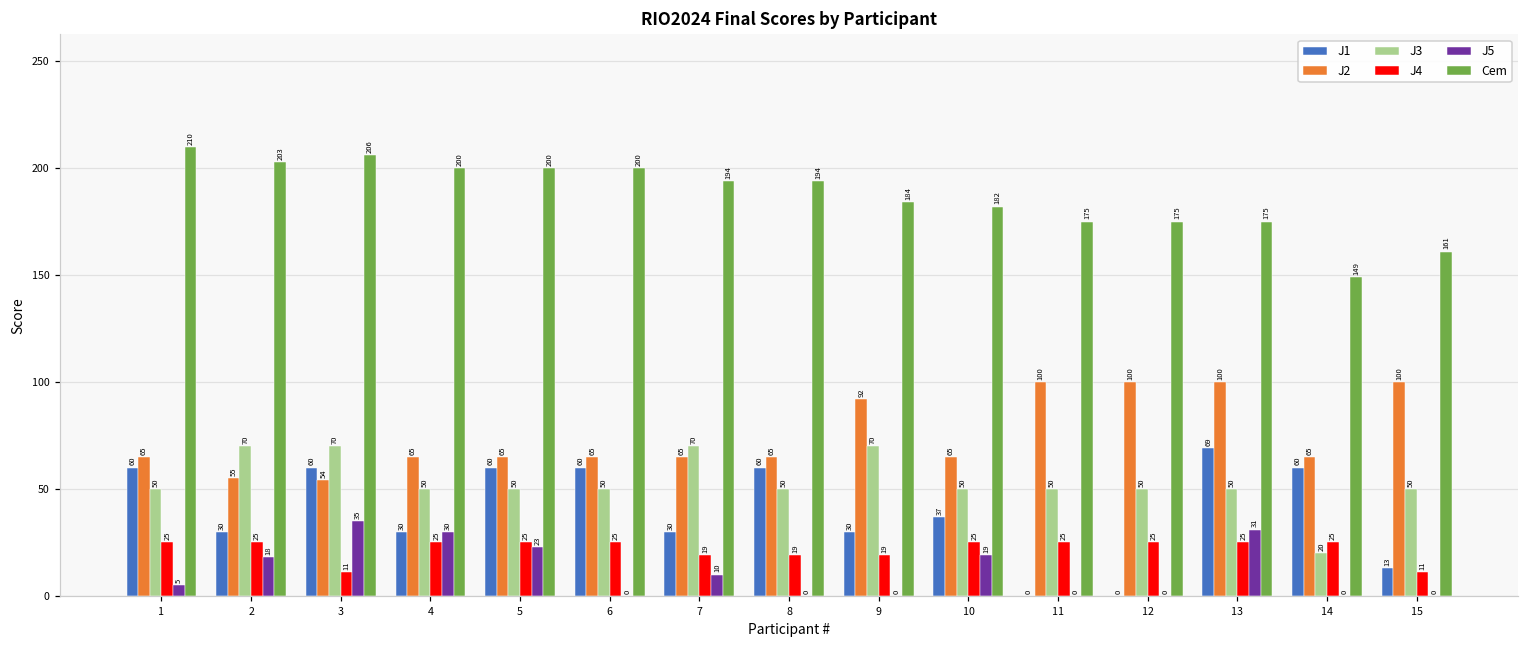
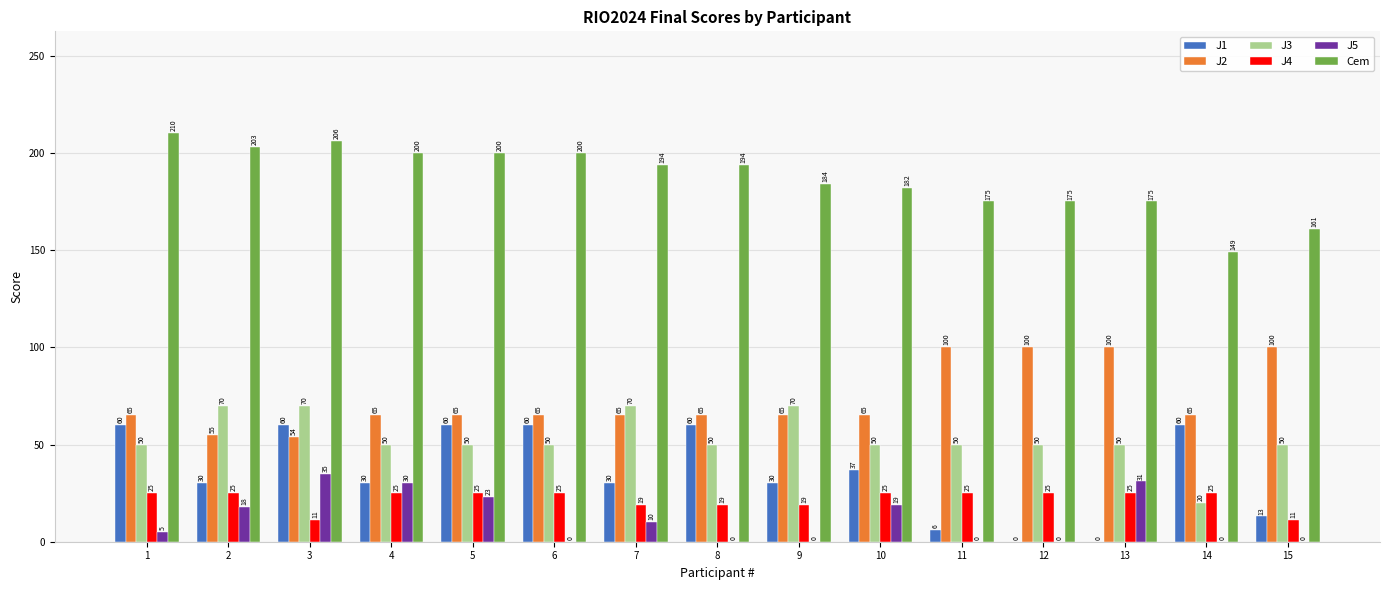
  {
    "J1": {
      "1": 60,
      "2": 30,
      "3": 60,
      "4": 30,
      "5": 60,
      "6": 60,
      "7": 30,
      "8": 60,
      "9": 30,
      "10": 37,
-     "11": 0,
+     "11": 6,
      "12": 0,
-     "13": 69,
+     "13": 0,
      "14": 60,
      "15": 13
    },
    "J2": {
      "1": 65,
      "2": 55,
      "3": 54,
      "4": 65,
      "5": 65,
      "6": 65,
      "7": 65,
      "8": 65,
-     "9": 92,
+     "9": 65,
      "10": 65,
      "11": 100,
      "12": 100,
      "13": 100,
      "14": 65,
      "15": 100
    },
    "J3": {
      "1": 50,
      "2": 70,
      "3": 70,
      "4": 50,
      "5": 50,
      "6": 50,
      "7": 70,
      "8": 50,
      "9": 70,
      "10": 50,
      "11": 50,
      "12": 50,
      "13": 50,
      "14": 20,
      "15": 50
    },
    "J4": {
      "1": 25,
      "2": 25,
      "3": 11,
      "4": 25,
      "5": 25,
      "6": 25,
      "7": 19,
      "8": 19,
      "9": 19,
      "10": 25,
      "11": 25,
      "12": 25,
      "13": 25,
      "14": 25,
      "15": 11
    },
    "J5": {
      "1": 5,
      "2": 18,
      "3": 35,
      "4": 30,
      "5": 23,
      "6": 0,
      "7": 10,
      "8": 0,
      "9": 0,
      "10": 19,
      "11": 0,
      "12": 0,
      "13": 31,
      "14": 0,
      "15": 0
    },
    "Cem": {
      "1": 210,
      "2": 203,
      "3": 206,
      "4": 200,
      "5": 200,
      "6": 200,
      "7": 194,
      "8": 194,
      "9": 184,
      "10": 182,
      "11": 175,
      "12": 175,
      "13": 175,
      "14": 149,
      "15": 161
    }
  }
